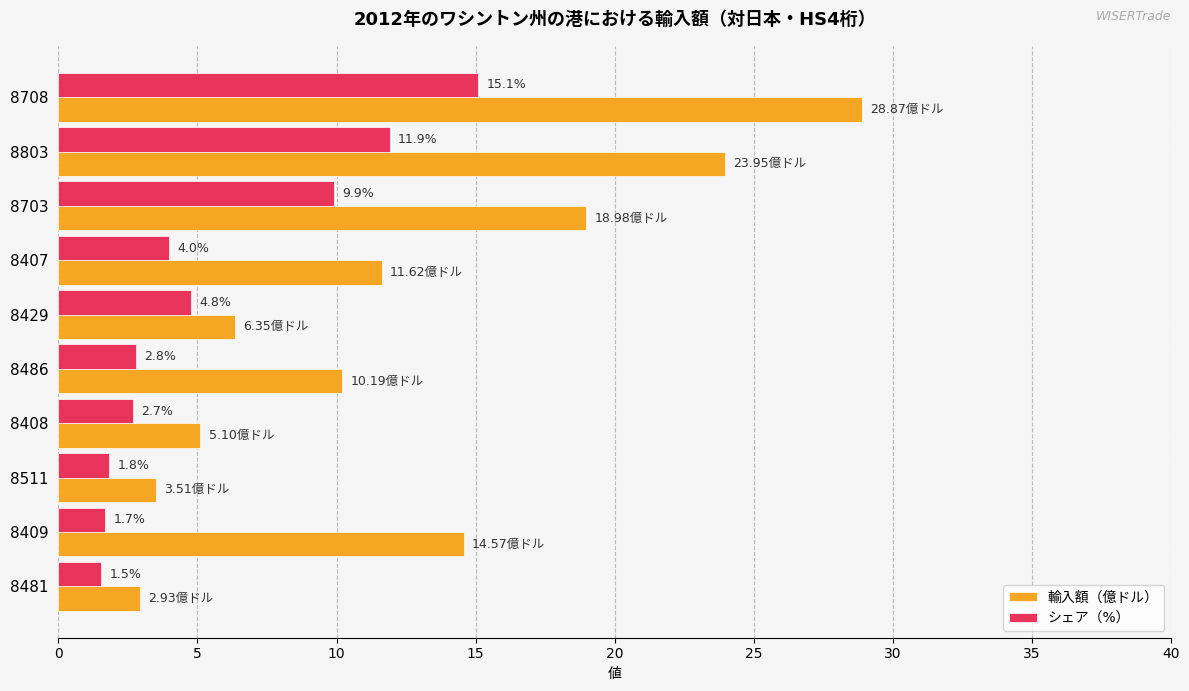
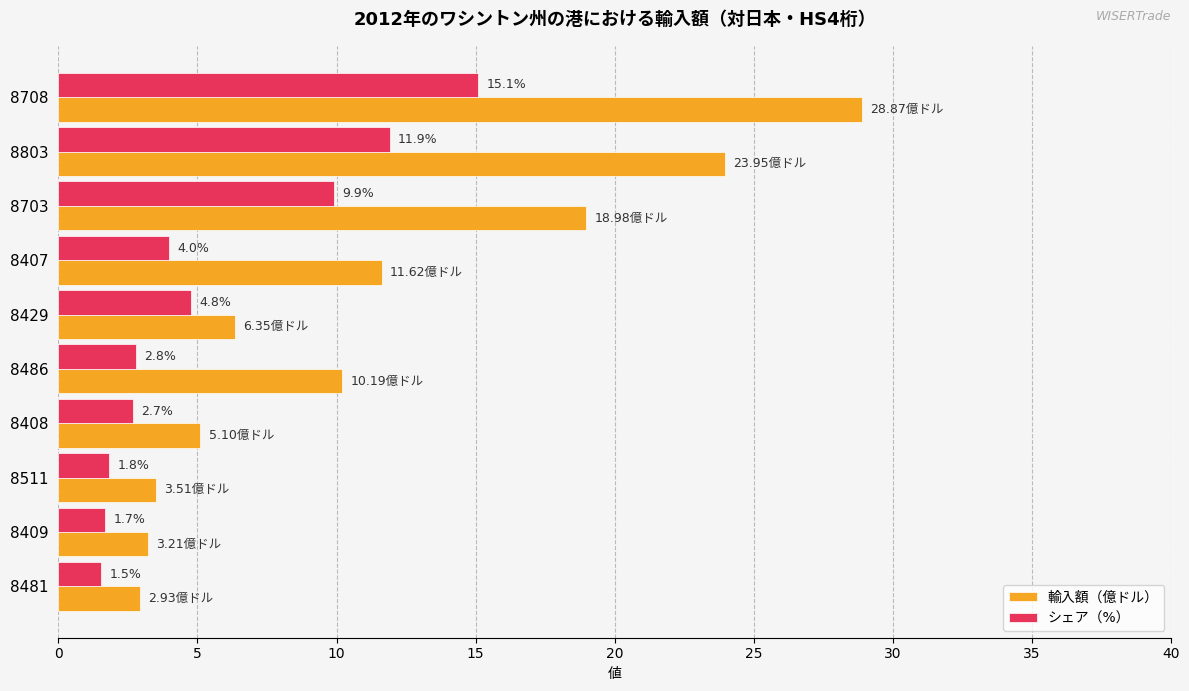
  {
    "輸入額（億ドル）": {
      "8708": "28.87",
      "8803": "23.95",
      "8703": "18.98",
      "8407": "11.62",
      "8429": "6.35",
      "8486": "10.19",
      "8408": "5.10",
      "8511": "3.51",
-     "8409": "14.57",
+     "8409": "3.21",
      "8481": "2.93"
    },
    "シェア（%）": {
      "8708": "15.1%",
      "8803": "11.9%",
      "8703": "9.9%",
      "8407": "4.0%",
      "8429": "4.8%",
      "8486": "2.8%",
      "8408": "2.7%",
      "8511": "1.8%",
      "8409": "1.7%",
      "8481": "1.5%"
    }
  }
